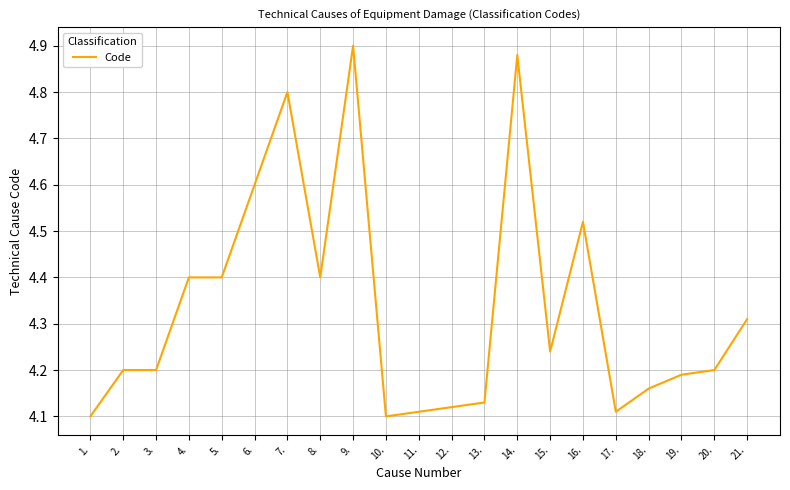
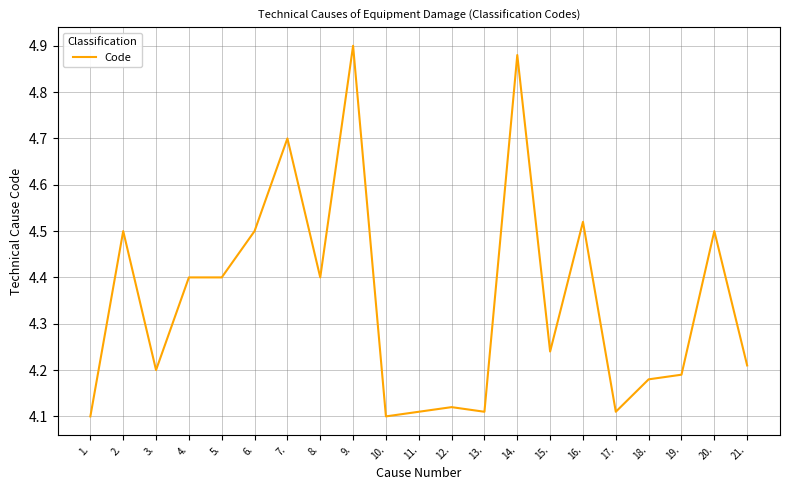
  {
    "1.": 4.10,
-   "2.": 4.2,
+   "2.": 4.5,
    "3.": 4.20,
    "4.": 4.40,
    "5.": 4.40,
-   "6.": 4.6,
-   "7.": 4.8,
+   "6.": 4.5,
+   "7.": 4.7,
    "8.": 4.40,
    "9.": 4.90,
    "10.": 4.10,
    "11.": 4.11,
    "12.": 4.12,
-   "13.": 4.13,
+   "13.": 4.11,
    "14.": 4.88,
    "15.": 4.24,
    "16.": 4.52,
    "17.": 4.11,
-   "18.": 4.16,
+   "18.": 4.18,
    "19.": 4.19,
-   "20.": 4.2,
-   "21.": 4.31
+   "20.": 4.5,
+   "21.": 4.21
  }
